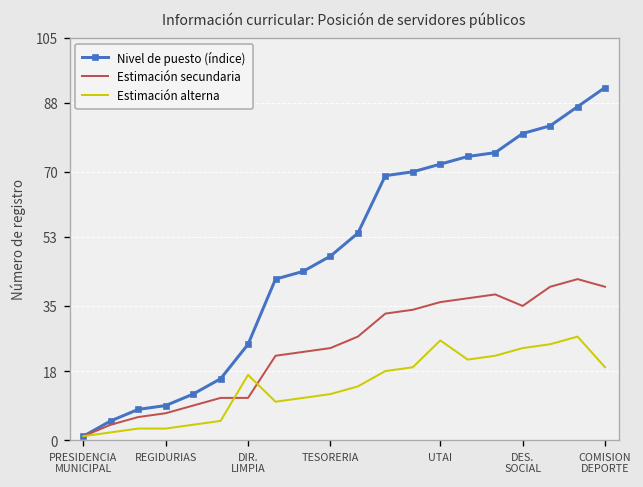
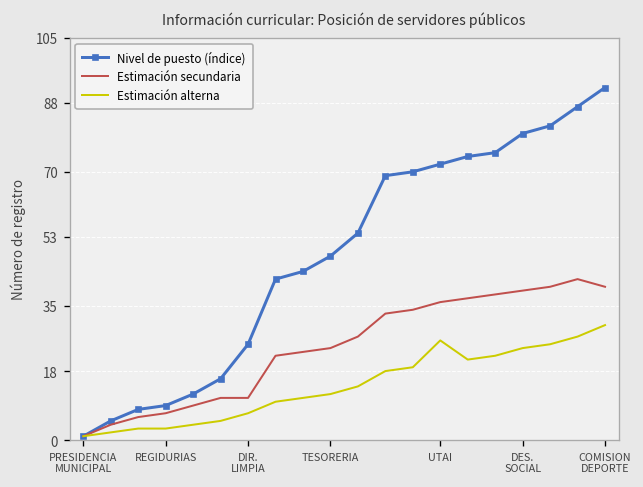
  {
    "Nivel de puesto (índice)": {
      "DIR. LIMPIA": 25,
      "UTAI": 72,
      "DES. SOCIAL": 80,
      "COMISION DEPORTE": 92
    },
    "Estimación secundaria": {
      "DIR. LIMPIA": 11,
      "UTAI": 36,
-     "DES. SOCIAL": 35,
+     "DES. SOCIAL": 39,
      "COMISION DEPORTE": 40
    },
    "Estimación alterna": {
-     "DIR. LIMPIA": 17,
+     "DIR. LIMPIA": 7,
      "UTAI": 26,
      "DES. SOCIAL": 24,
-     "COMISION DEPORTE": 19
+     "COMISION DEPORTE": 30
    }
  }
